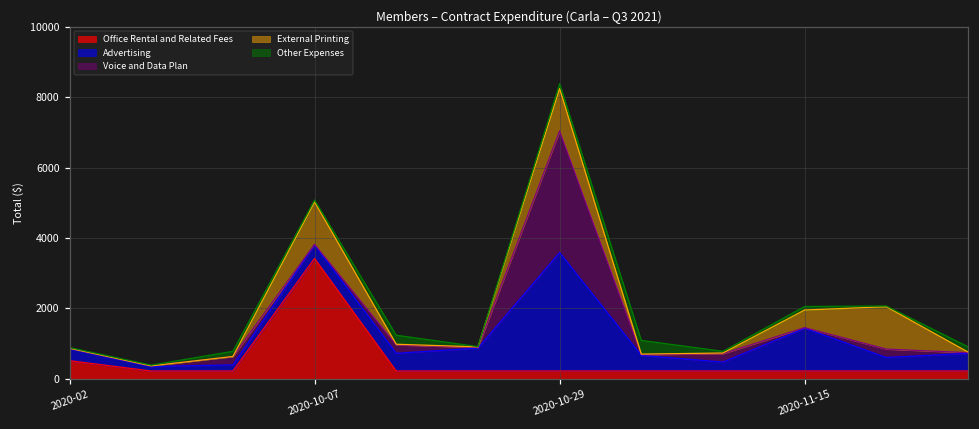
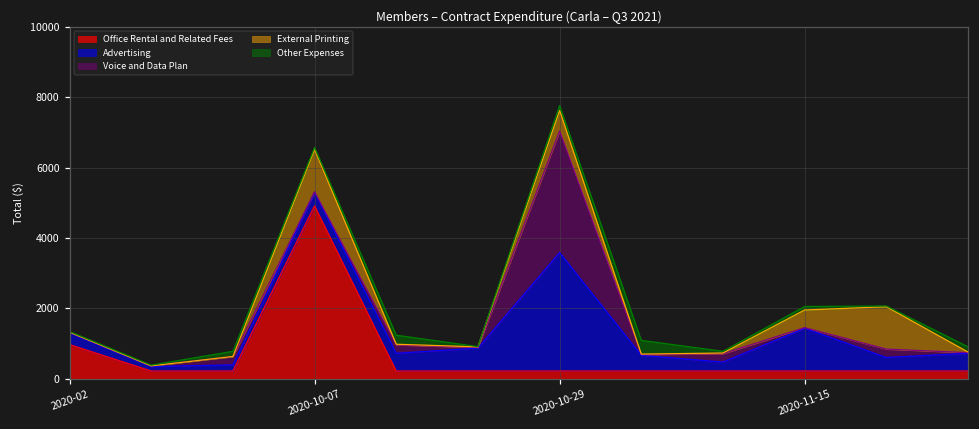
  {
    "Office Rental and Related Fees": {
-     "2020-02": 500,
-     "2020-10-07": 3400,
+     "2020-02": 1000,
+     "2020-10-07": 4900,
      "2020-10-29": 200,
      "2020-11-15": 200
    },
    "Advertising": {
      "2020-10-29": 3400
    },
    "Voice and Data Plan": {
      "2020-10-29": 3500
    },
    "External Printing": {
-     "2020-10-29": 1200,
+     "2020-10-29": 600,
      "2020-11-15": 500
    },
    "Other Expenses": {
      "2020-10-29": 100,
      "2020-11-15": 100
    }
  }
